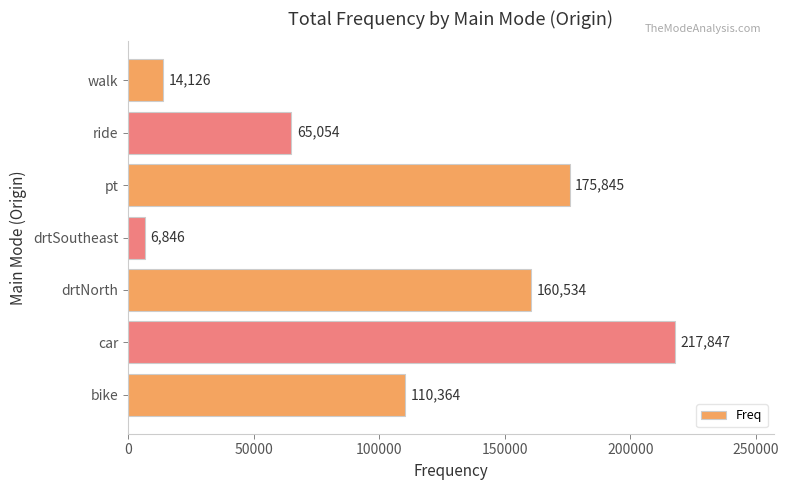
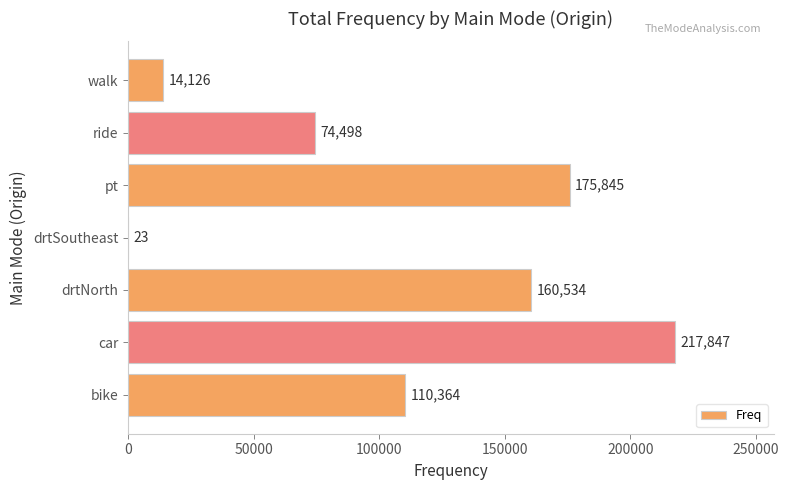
  {
    "walk": "14,126",
-   "ride": "65,054",
+   "ride": "74,498",
    "pt": "175,845",
-   "drtSoutheast": "6,846",
+   "drtSoutheast": "23",
    "drtNorth": "160,534",
    "car": "217,847",
    "bike": "110,364"
  }
